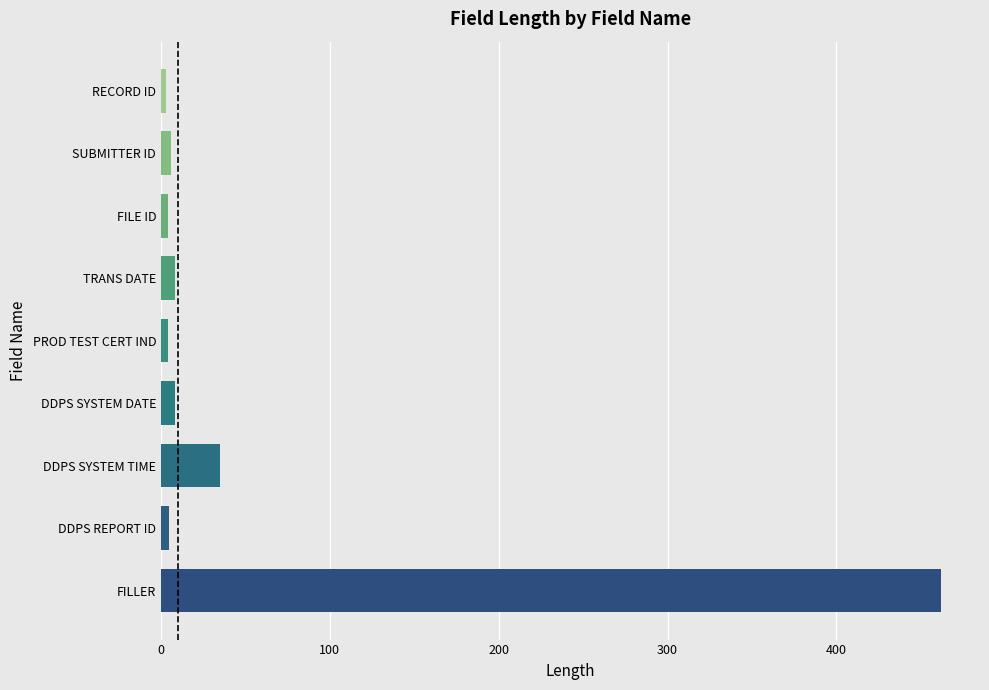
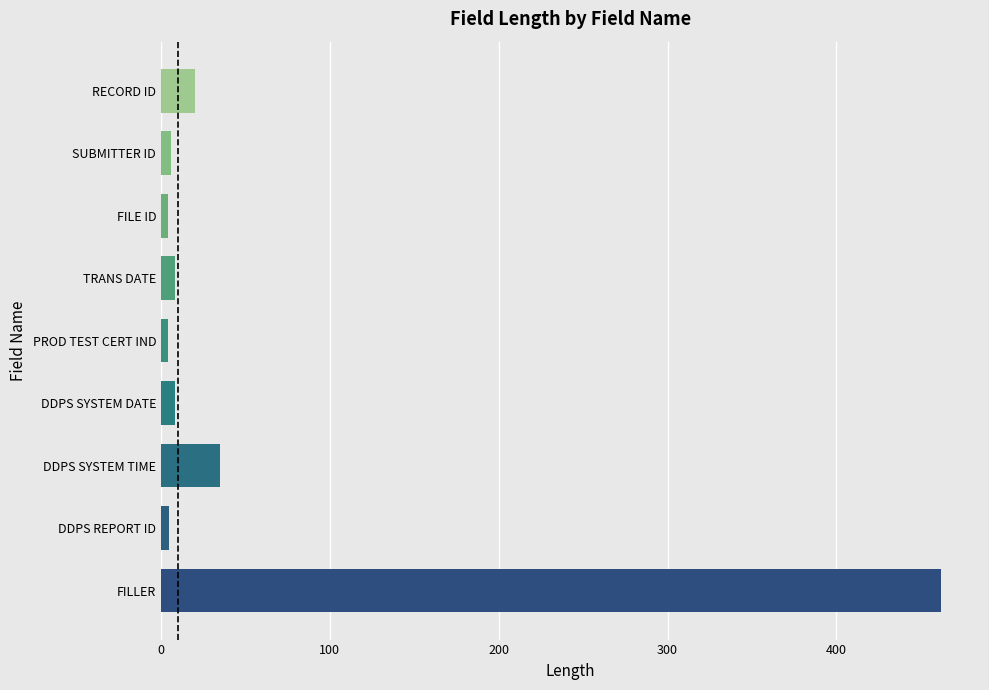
  {
-   "RECORD ID": 3,
+   "RECORD ID": 20,
    "SUBMITTER ID": 6,
    "FILE ID": 4,
    "TRANS DATE": 8,
    "PROD TEST CERT IND": 4,
    "DDPS SYSTEM DATE": 8,
    "DDPS SYSTEM TIME": 35,
    "DDPS REPORT ID": 5,
    "FILLER": 462
  }
